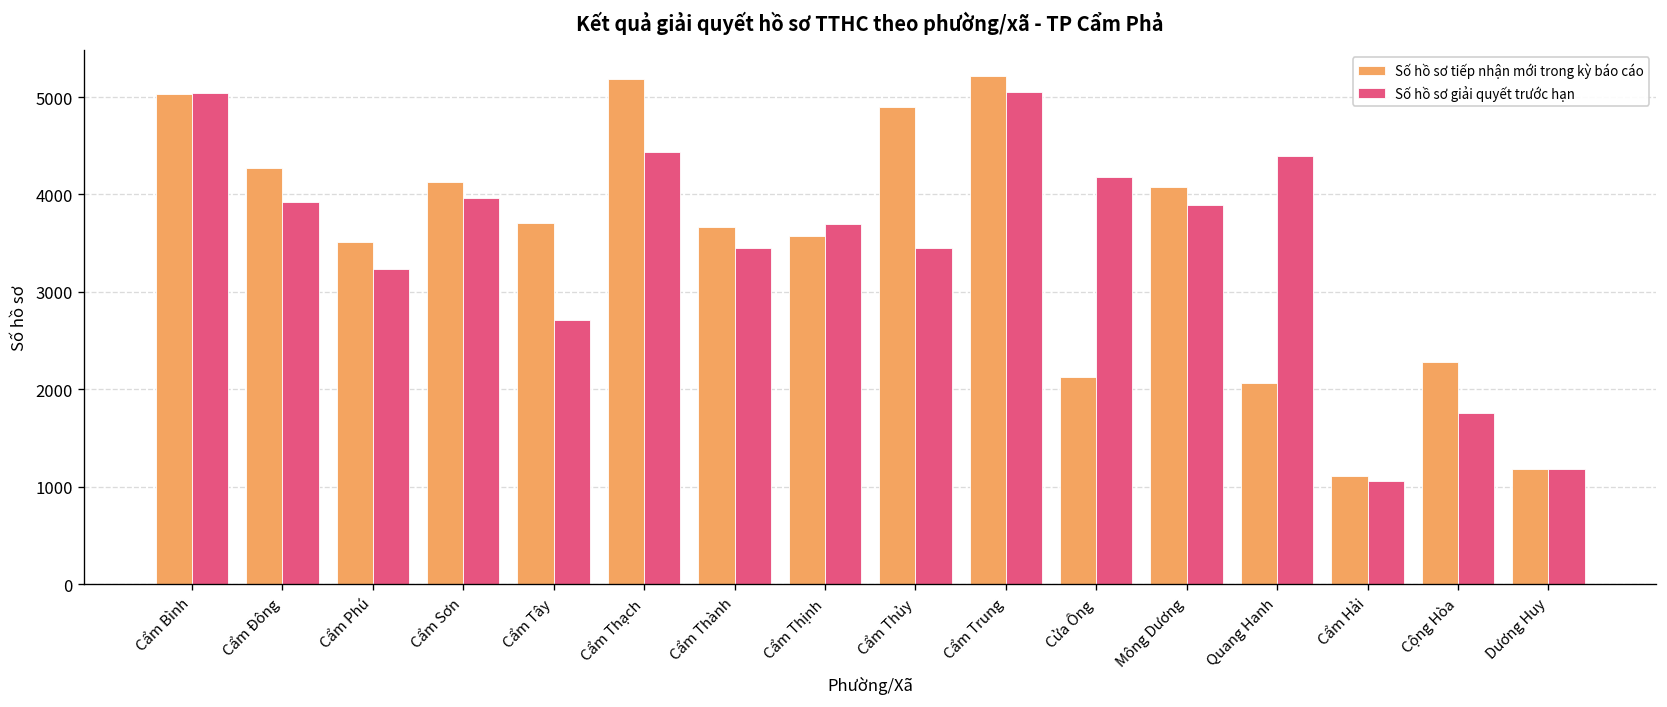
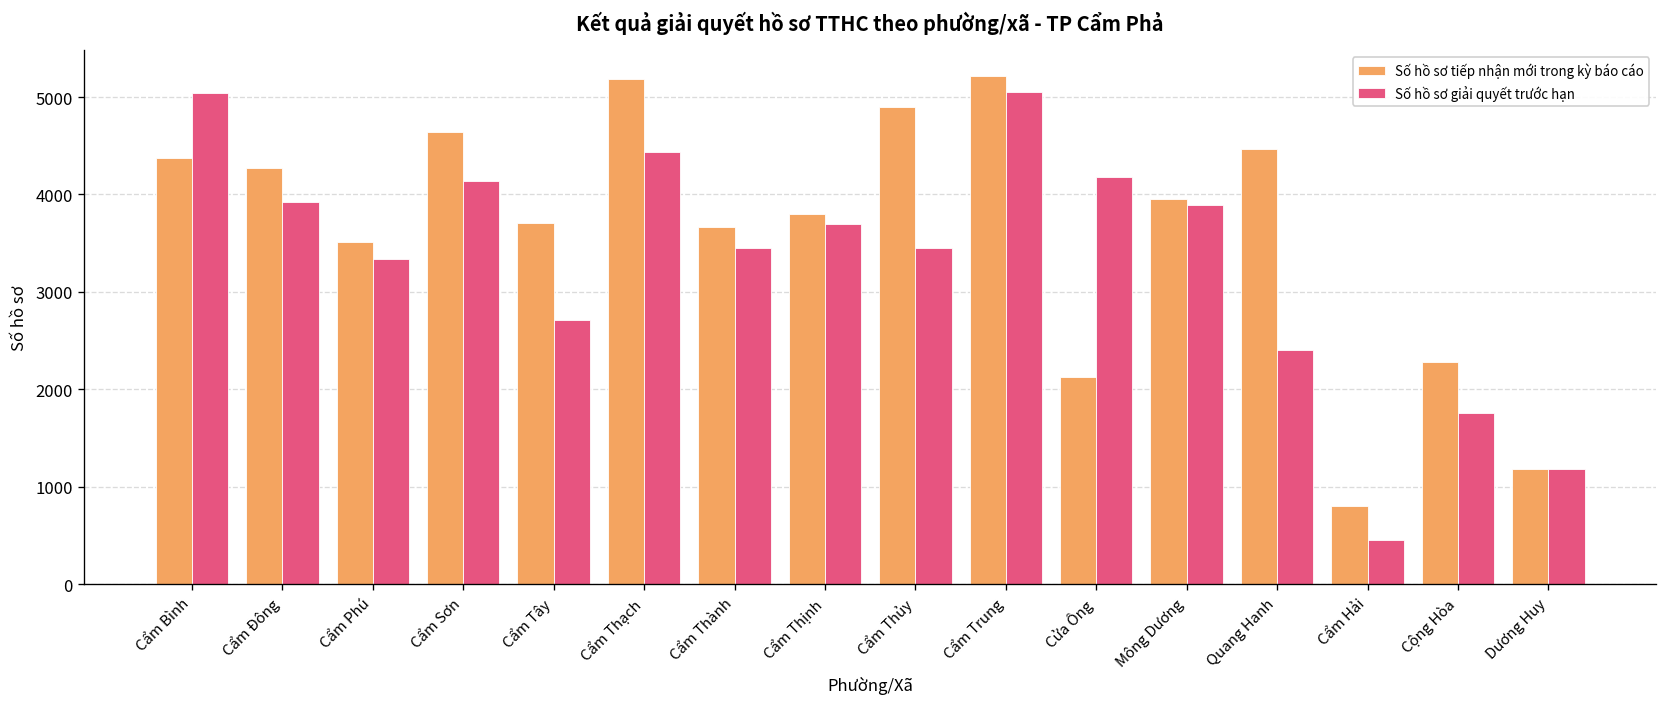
  {
    "Số hồ sơ tiếp nhận mới trong kỳ báo cáo": {
-     "Cẩm Bình": 5000,
+     "Cẩm Bình": 4400,
      "Cẩm Đông": 4300,
      "Cẩm Phú": 3500,
-     "Cẩm Sơn": 4100,
+     "Cẩm Sơn": 4600,
      "Cẩm Tây": 3700,
      "Cẩm Thạch": 5200,
      "Cẩm Thành": 3700,
-     "Cẩm Thịnh": 3600,
+     "Cẩm Thịnh": 3800,
      "Cẩm Thủy": 4900,
      "Cẩm Trung": 5200,
      "Cửa Ông": 2100,
-     "Mông Dương": 4100,
-     "Quang Hanh": 2100,
-     "Cẩm Hải": 1100,
+     "Mông Dương": 4000,
+     "Quang Hanh": 4500,
+     "Cẩm Hải": 800,
      "Cộng Hòa": 2300,
      "Dương Huy": 1200
    },
    "Số hồ sơ giải quyết trước hạn": {
      "Cẩm Bình": 5000,
      "Cẩm Đông": 3900,
-     "Cẩm Phú": 3200,
-     "Cẩm Sơn": 4000,
+     "Cẩm Phú": 3300,
+     "Cẩm Sơn": 4100,
      "Cẩm Tây": 2700,
      "Cẩm Thạch": 4400,
      "Cẩm Thành": 3500,
      "Cẩm Thịnh": 3700,
      "Cẩm Thủy": 3500,
      "Cẩm Trung": 5100,
      "Cửa Ông": 4200,
      "Mông Dương": 3900,
-     "Quang Hanh": 4400,
-     "Cẩm Hải": 1100,
+     "Quang Hanh": 2400,
+     "Cẩm Hải": 500,
      "Cộng Hòa": 1800,
      "Dương Huy": 1200
    }
  }
